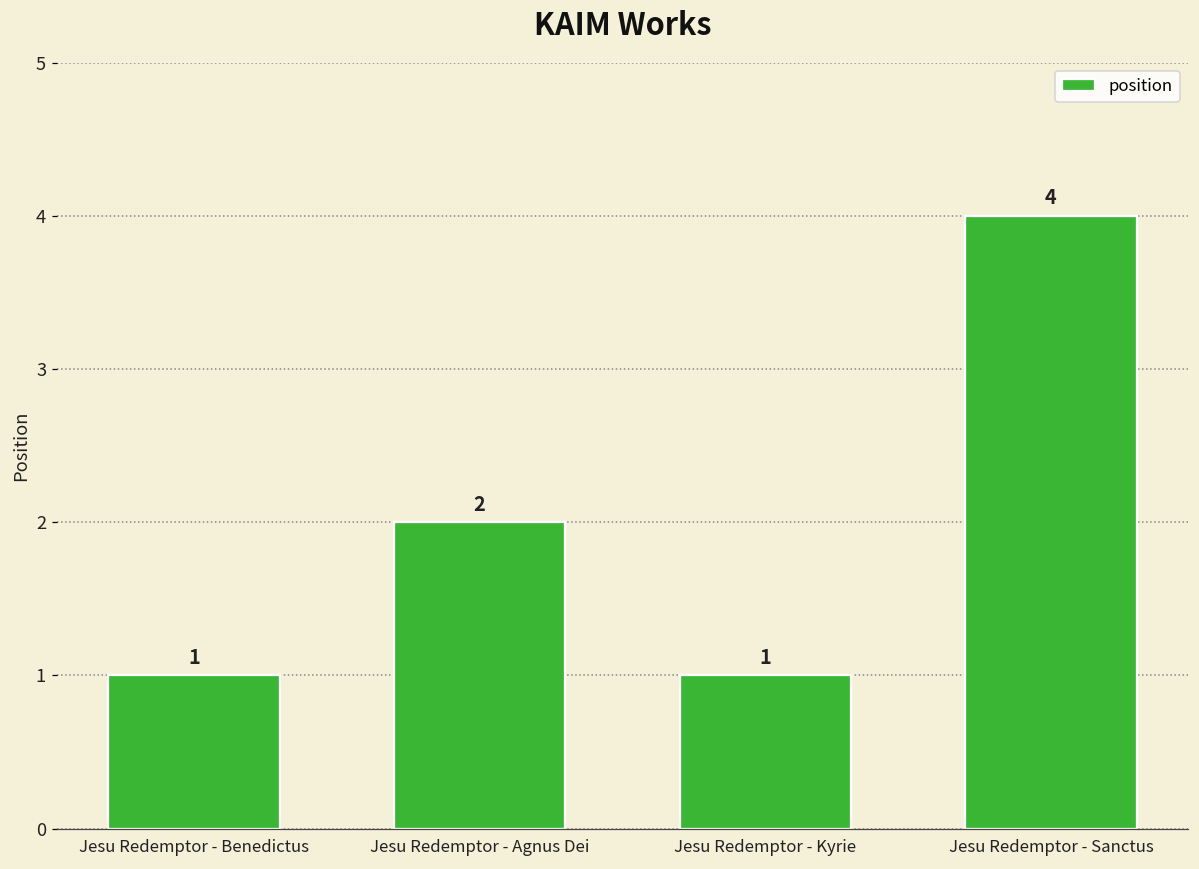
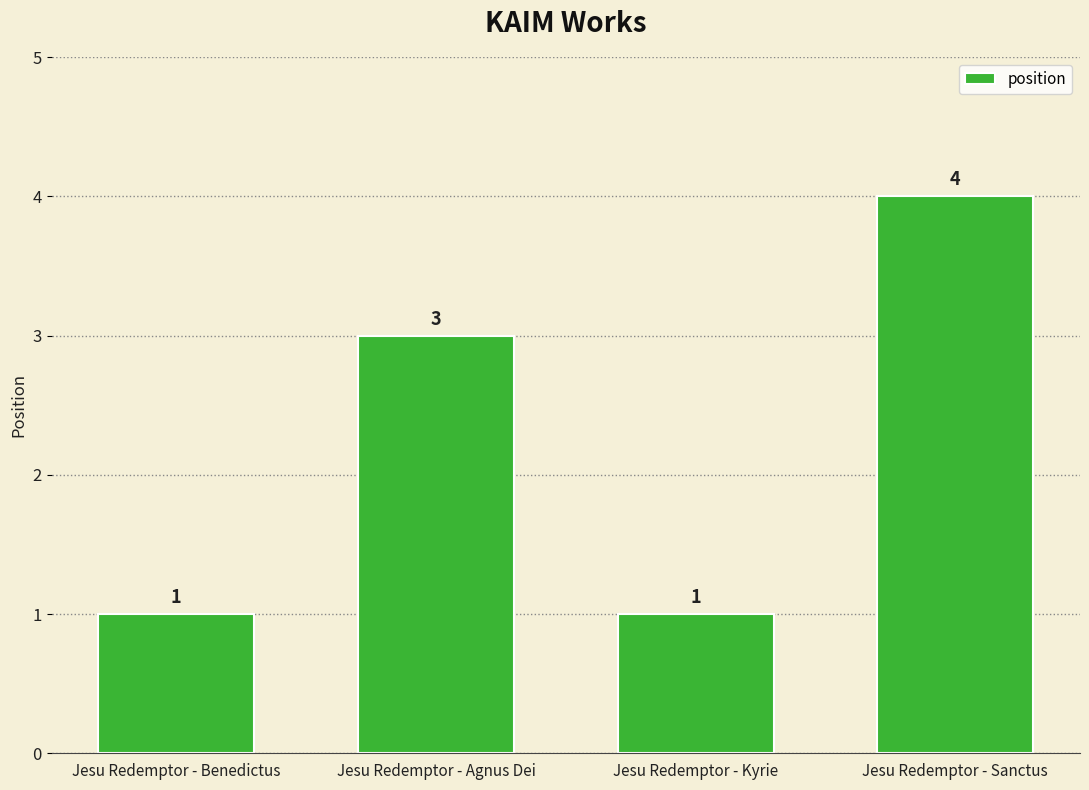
  {
    "Jesu Redemptor - Benedictus": 1,
-   "Jesu Redemptor - Agnus Dei": 2,
+   "Jesu Redemptor - Agnus Dei": 3,
    "Jesu Redemptor - Kyrie": 1,
    "Jesu Redemptor - Sanctus": 4
  }
